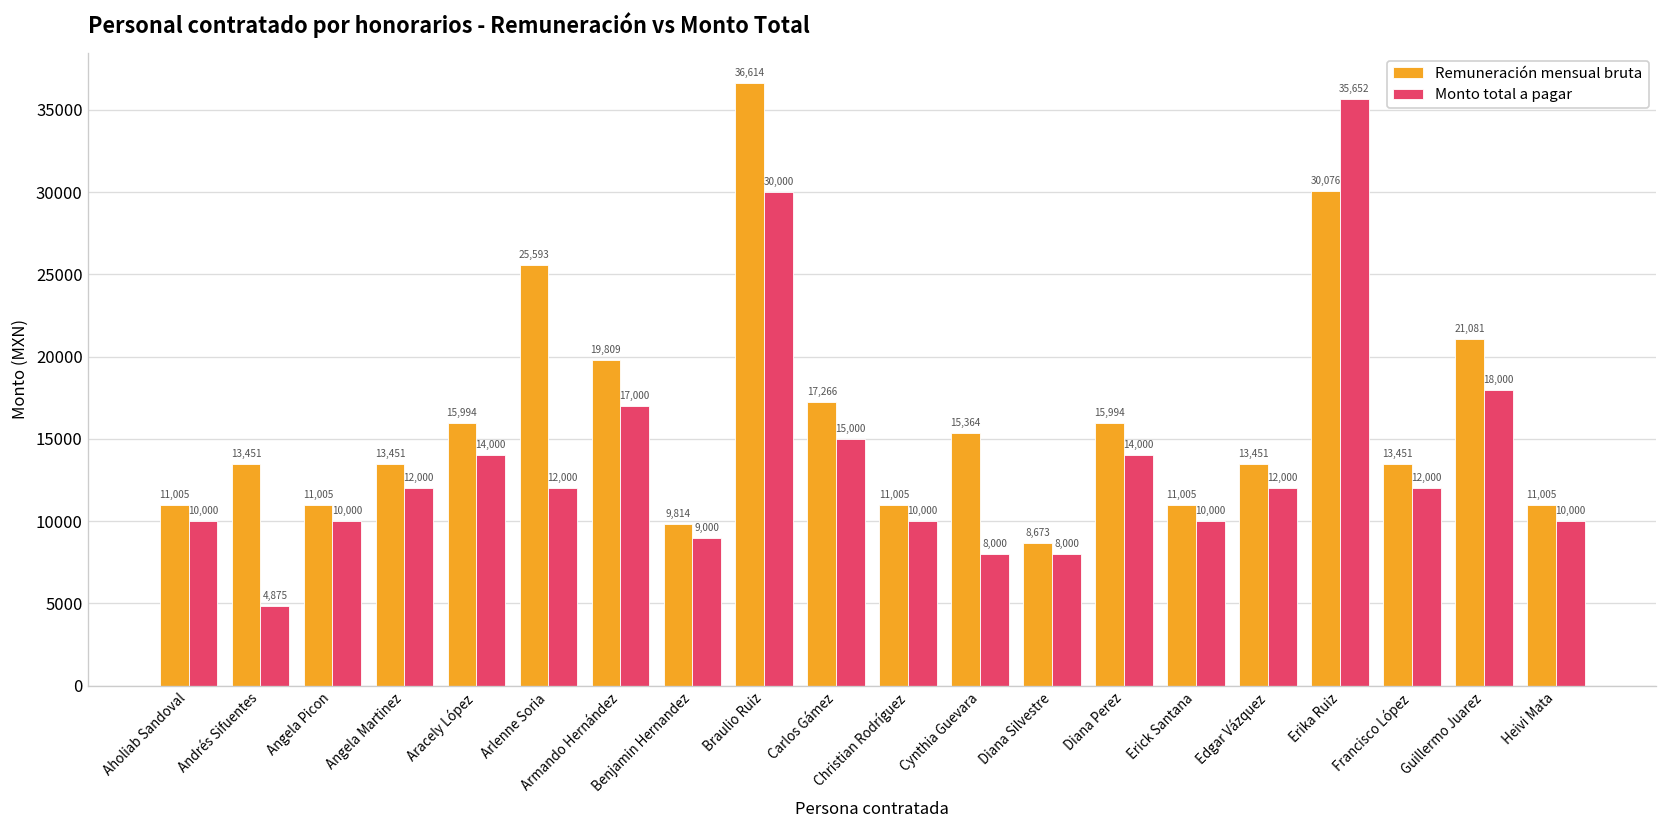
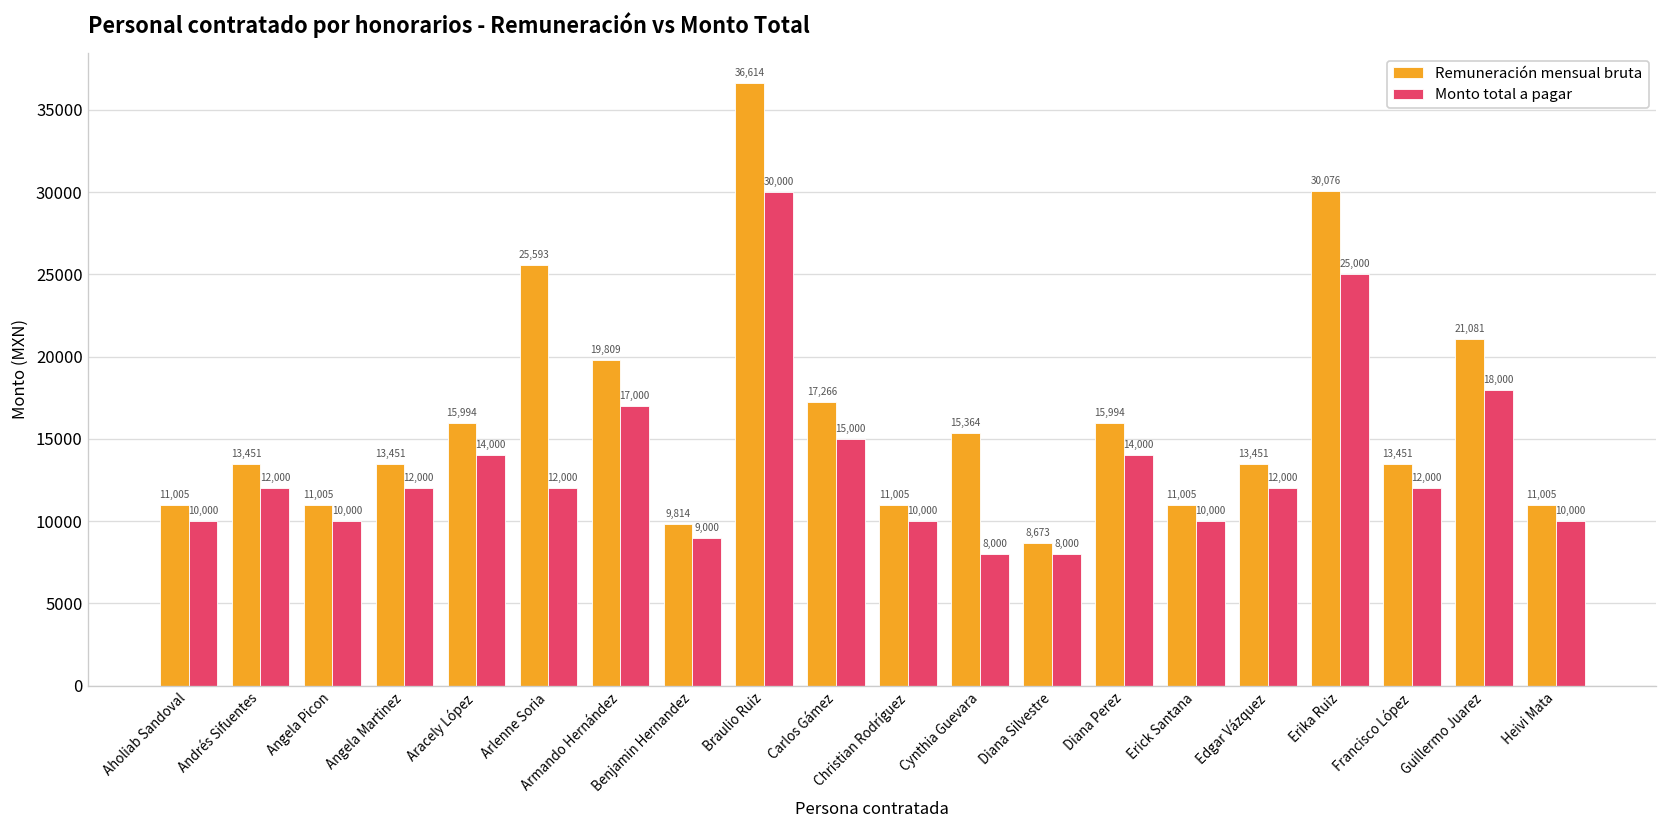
  {
    "Remuneración mensual bruta": {
      "Aholiab Sandoval": "11,005",
      "Andrés Sifuentes": "13,451",
      "Angela Picon": "11,005",
      "Angela Martinez": "13,451",
      "Aracely López": "15,994",
      "Arlenne Soria": "25,593",
      "Armando Hernández": "19,809",
      "Benjamin Hernandez": "9,814",
      "Braulio Ruiz": "36,614",
      "Carlos Gámez": "17,266",
      "Christian Rodríguez": "11,005",
      "Cynthia Guevara": "15,364",
      "Diana Silvestre": "8,673",
      "Diana Perez": "15,994",
      "Erick Santana": "11,005",
      "Edgar Vázquez": "13,451",
      "Erika Ruiz": "30,076",
      "Francisco López": "13,451",
      "Guillermo Juarez": "21,081",
      "Heivi Mata": "11,005"
    },
    "Monto total a pagar": {
      "Aholiab Sandoval": "10,000",
-     "Andrés Sifuentes": "4,875",
+     "Andrés Sifuentes": "12,000",
      "Angela Picon": "10,000",
      "Angela Martinez": "12,000",
      "Aracely López": "14,000",
      "Arlenne Soria": "12,000",
      "Armando Hernández": "17,000",
      "Benjamin Hernandez": "9,000",
      "Braulio Ruiz": "30,000",
      "Carlos Gámez": "15,000",
      "Christian Rodríguez": "10,000",
      "Cynthia Guevara": "8,000",
      "Diana Silvestre": "8,000",
      "Diana Perez": "14,000",
      "Erick Santana": "10,000",
      "Edgar Vázquez": "12,000",
-     "Erika Ruiz": "35,652",
+     "Erika Ruiz": "25,000",
      "Francisco López": "12,000",
      "Guillermo Juarez": "18,000",
      "Heivi Mata": "10,000"
    }
  }
